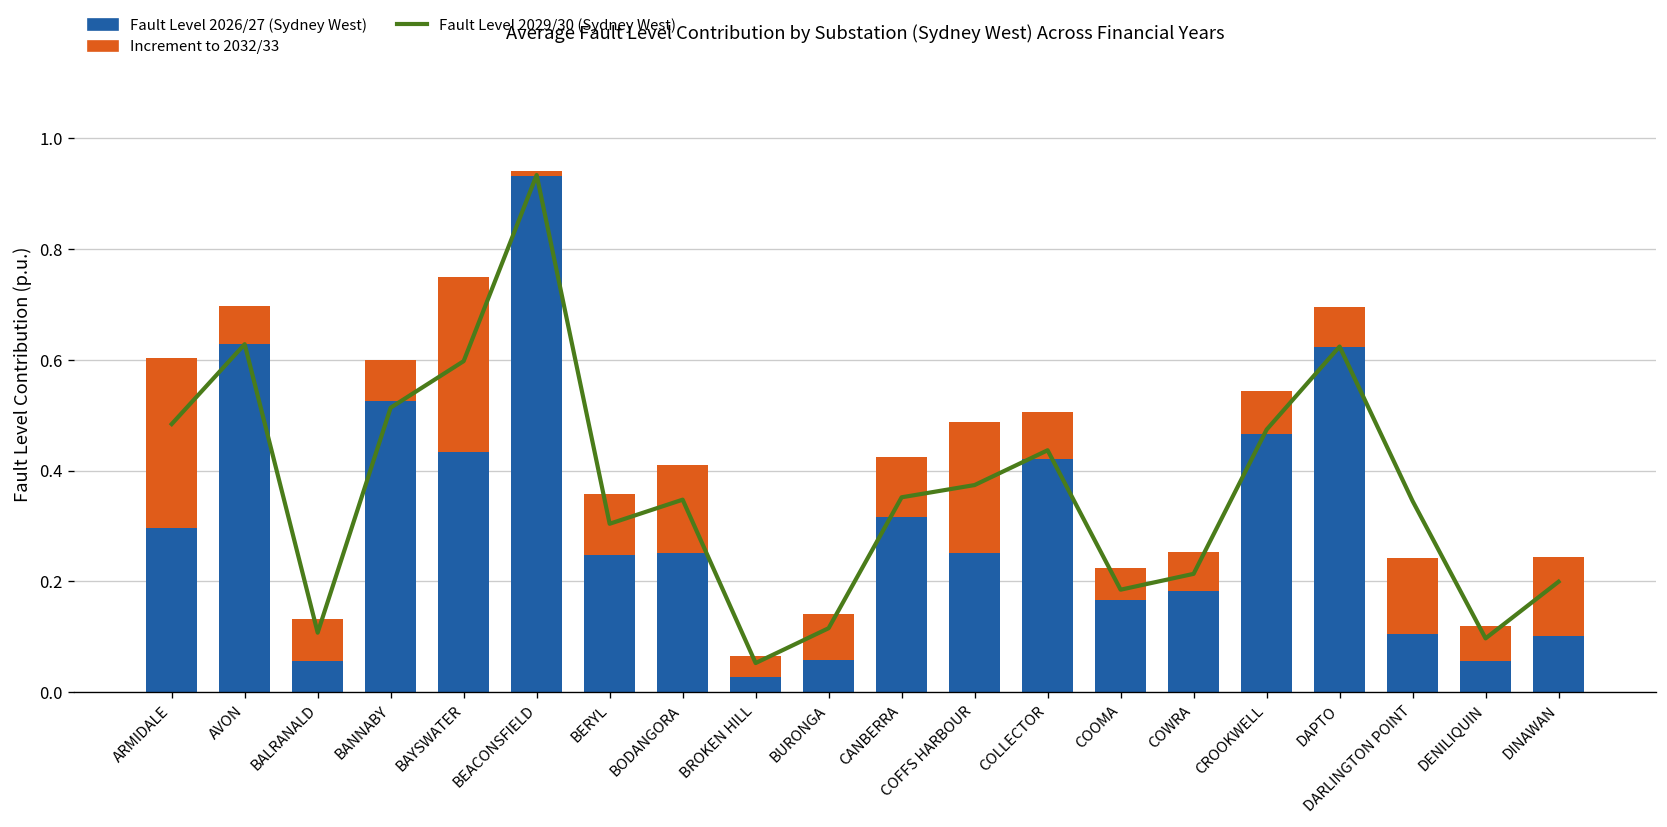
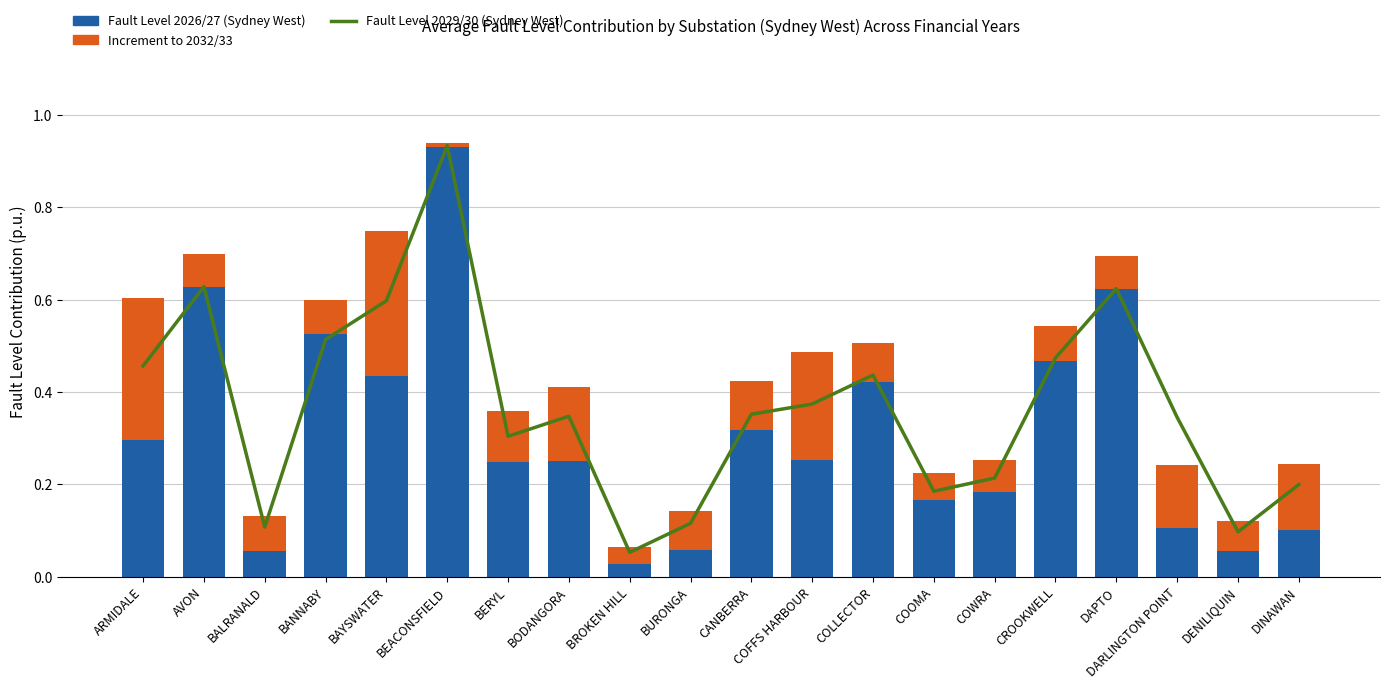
  {
    "Fault Level 2029/30 (Sydney West)": {
-     "ARMIDALE": 0.48,
+     "ARMIDALE": 0.46,
      "AVON": 0.63,
      "BALRANALD": 0.11,
      "BANNABY": 0.51,
      "BAYSWATER": 0.60,
      "BEACONSFIELD": 0.93,
      "BERYL": 0.30,
      "BODANGORA": 0.35,
      "BROKEN HILL": 0.05,
      "BURONGA": 0.12,
      "CANBERRA": 0.35,
      "COFFS HARBOUR": 0.37,
      "COLLECTOR": 0.44,
      "COOMA": 0.19,
      "COWRA": 0.21,
      "CROOKWELL": 0.47,
      "DAPTO": 0.62,
      "DARLINGTON POINT": 0.35,
      "DENILIQUIN": 0.10,
      "DINAWAN": 0.20
    },
    "Fault Level 2026/27 (Sydney West)": {
      "ARMIDALE": 0.30,
      "AVON": 0.63,
      "BALRANALD": 0.06,
      "BANNABY": 0.53,
      "BAYSWATER": 0.43,
      "BEACONSFIELD": 0.93,
      "BERYL": 0.25,
      "BODANGORA": 0.25,
      "BROKEN HILL": 0.03,
      "BURONGA": 0.06,
      "CANBERRA": 0.32,
      "COFFS HARBOUR": 0.25,
      "COLLECTOR": 0.42,
      "COOMA": 0.17,
      "COWRA": 0.18,
      "CROOKWELL": 0.47,
      "DAPTO": 0.62,
      "DARLINGTON POINT": 0.11,
      "DENILIQUIN": 0.06,
      "DINAWAN": 0.10
    }
  }
